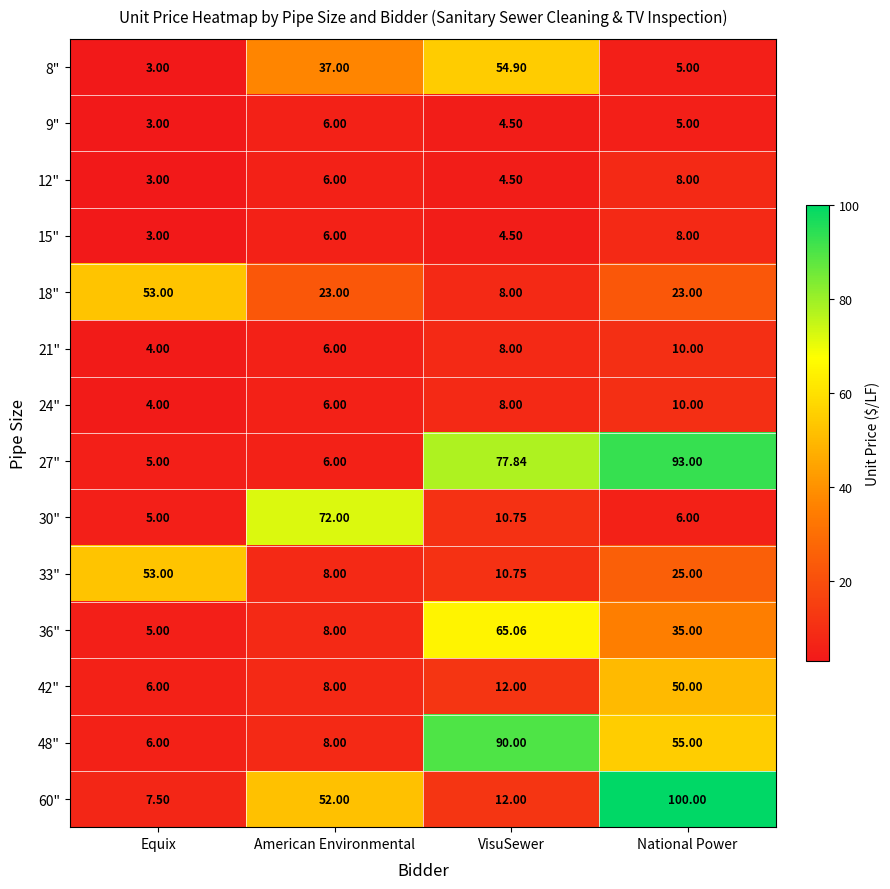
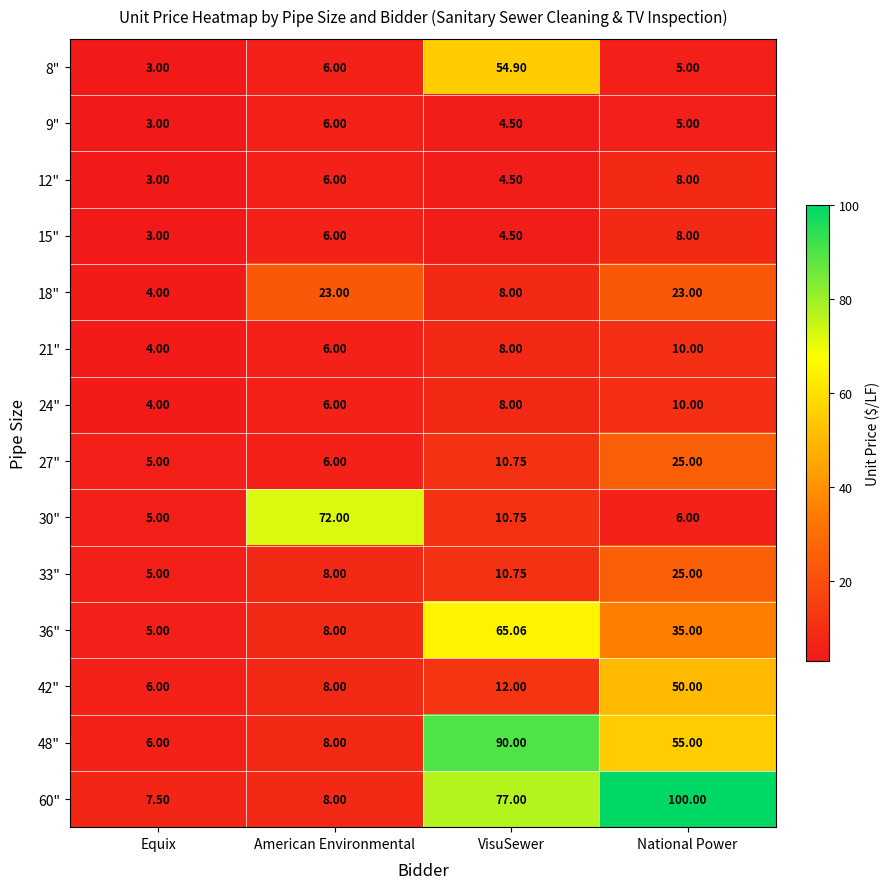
  {
    "8\"": {
      "Equix": 3.00,
-     "American Environmental": 37.00,
+     "American Environmental": 6.00,
      "VisuSewer": 54.90,
      "National Power": 5.00
    },
    "9\"": {
      "Equix": 3.00,
      "American Environmental": 6.00,
      "VisuSewer": 4.50,
      "National Power": 5.00
    },
    "12\"": {
      "Equix": 3.00,
      "American Environmental": 6.00,
      "VisuSewer": 4.50,
      "National Power": 8.00
    },
    "15\"": {
      "Equix": 3.00,
      "American Environmental": 6.00,
      "VisuSewer": 4.50,
      "National Power": 8.00
    },
    "18\"": {
-     "Equix": 53.00,
+     "Equix": 4.00,
      "American Environmental": 23.00,
      "VisuSewer": 8.00,
      "National Power": 23.00
    },
    "21\"": {
      "Equix": 4.00,
      "American Environmental": 6.00,
      "VisuSewer": 8.00,
      "National Power": 10.00
    },
    "24\"": {
      "Equix": 4.00,
      "American Environmental": 6.00,
      "VisuSewer": 8.00,
      "National Power": 10.00
    },
    "27\"": {
      "Equix": 5.00,
      "American Environmental": 6.00,
-     "VisuSewer": 77.84,
-     "National Power": 93.00
+     "VisuSewer": 10.75,
+     "National Power": 25.00
    },
    "30\"": {
      "Equix": 5.00,
      "American Environmental": 72.00,
      "VisuSewer": 10.75,
      "National Power": 6.00
    },
    "33\"": {
-     "Equix": 53.00,
+     "Equix": 5.00,
      "American Environmental": 8.00,
      "VisuSewer": 10.75,
      "National Power": 25.00
    },
    "36\"": {
      "Equix": 5.00,
      "American Environmental": 8.00,
      "VisuSewer": 65.06,
      "National Power": 35.00
    },
    "42\"": {
      "Equix": 6.00,
      "American Environmental": 8.00,
      "VisuSewer": 12.00,
      "National Power": 50.00
    },
    "48\"": {
      "Equix": 6.00,
      "American Environmental": 8.00,
      "VisuSewer": 90.00,
      "National Power": 55.00
    },
    "60\"": {
      "Equix": 7.50,
-     "American Environmental": 52.00,
-     "VisuSewer": 12.00,
+     "American Environmental": 8.00,
+     "VisuSewer": 77.00,
      "National Power": 100.00
    }
  }
